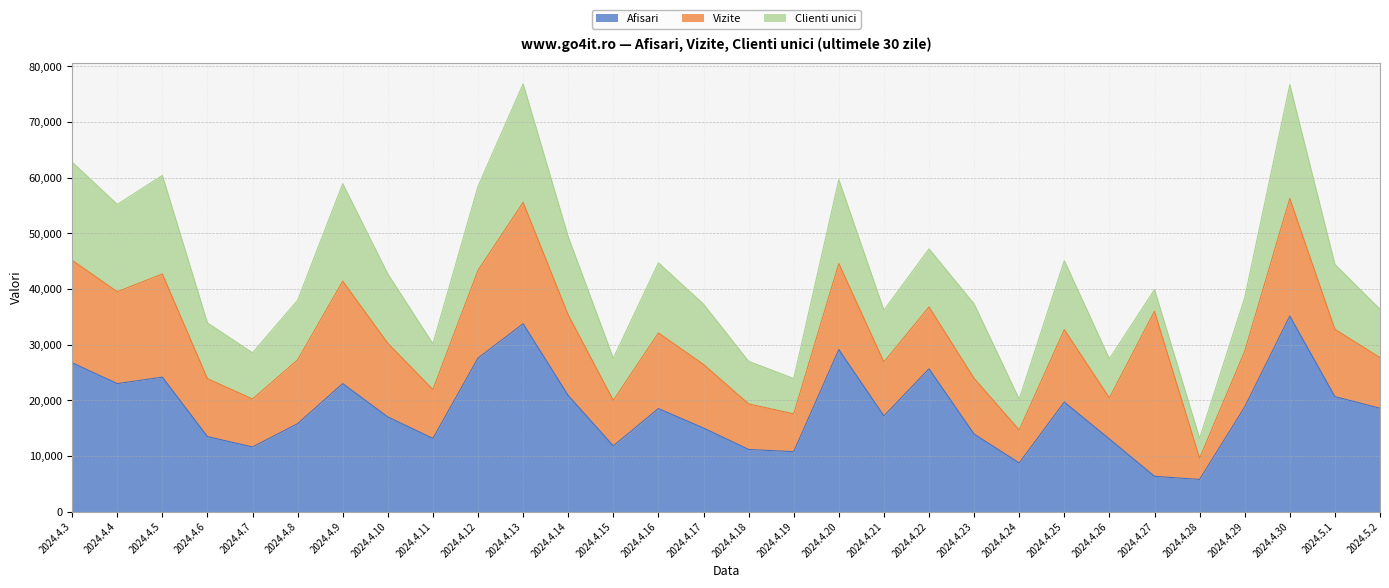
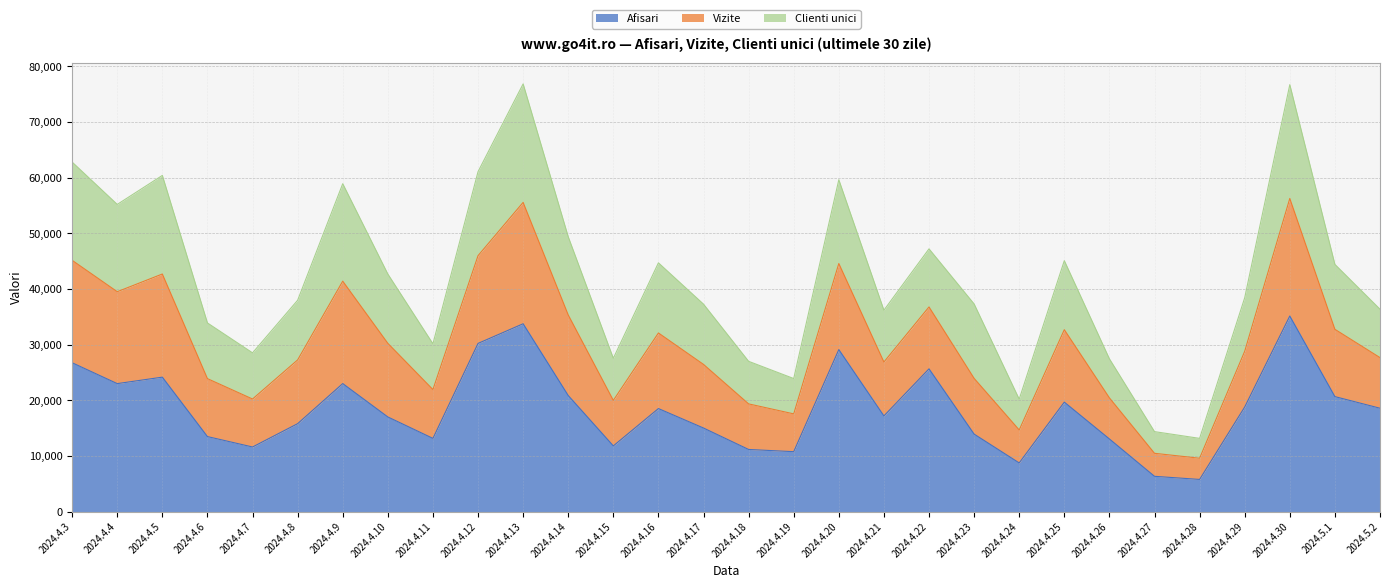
  {
    "Afisari": {
      "2024.4.3": "27,000",
      "2024.4.4": "23,000",
      "2024.4.5": "24,000",
      "2024.4.6": "13,000",
      "2024.4.7": "12,000",
      "2024.4.8": "16,000",
      "2024.4.9": "23,000",
      "2024.4.10": "17,000",
      "2024.4.11": "13,000",
-     "2024.4.12": "28,000",
+     "2024.4.12": "30,000",
      "2024.4.13": "34,000",
      "2024.4.14": "21,000",
      "2024.4.15": "12,000",
      "2024.4.16": "19,000",
      "2024.4.17": "15,000",
      "2024.4.18": "11,000",
      "2024.4.19": "11,000",
      "2024.4.20": "29,000",
      "2024.4.21": "17,000",
      "2024.4.22": "26,000",
      "2024.4.23": "14,000",
      "2024.4.24": "9,000",
      "2024.4.25": "20,000",
      "2024.4.26": "13,000",
      "2024.4.27": "6,000",
      "2024.4.28": "6,000",
      "2024.4.29": "19,000",
      "2024.4.30": "35,000",
      "2024.5.1": "21,000",
      "2024.5.2": "19,000"
    },
    "Vizite": {
      "2024.4.3": "18,000",
      "2024.4.4": "17,000",
      "2024.4.5": "19,000",
      "2024.4.6": "10,000",
      "2024.4.7": "9,000",
      "2024.4.8": "11,000",
      "2024.4.9": "18,000",
      "2024.4.10": "13,000",
      "2024.4.11": "9,000",
      "2024.4.12": "16,000",
      "2024.4.13": "22,000",
      "2024.4.14": "14,000",
      "2024.4.15": "8,000",
      "2024.4.16": "14,000",
      "2024.4.17": "11,000",
      "2024.4.18": "8,000",
      "2024.4.19": "7,000",
      "2024.4.20": "15,000",
      "2024.4.21": "10,000",
      "2024.4.22": "11,000",
      "2024.4.23": "10,000",
      "2024.4.24": "6,000",
      "2024.4.25": "13,000",
      "2024.4.26": "7,000",
-     "2024.4.27": "30,000",
+     "2024.4.27": "4,000",
      "2024.4.28": "4,000",
      "2024.4.29": "10,000",
      "2024.4.30": "21,000",
      "2024.5.1": "12,000",
      "2024.5.2": "9,000"
    },
    "Clienti unici": {
      "2024.4.3": "18,000",
      "2024.4.4": "16,000",
      "2024.4.5": "18,000",
      "2024.4.6": "10,000",
      "2024.4.7": "8,000",
      "2024.4.8": "11,000",
      "2024.4.9": "18,000",
      "2024.4.10": "12,000",
      "2024.4.11": "8,000",
      "2024.4.12": "15,000",
      "2024.4.13": "21,000",
      "2024.4.14": "14,000",
      "2024.4.15": "8,000",
      "2024.4.16": "13,000",
      "2024.4.17": "11,000",
      "2024.4.18": "8,000",
      "2024.4.19": "6,000",
      "2024.4.20": "15,000",
      "2024.4.21": "9,000",
      "2024.4.22": "10,000",
      "2024.4.23": "13,000",
      "2024.4.24": "6,000",
      "2024.4.25": "12,000",
      "2024.4.26": "7,000",
      "2024.4.27": "4,000",
      "2024.4.28": "4,000",
      "2024.4.29": "10,000",
      "2024.4.30": "20,000",
      "2024.5.1": "12,000",
      "2024.5.2": "9,000"
    }
  }
